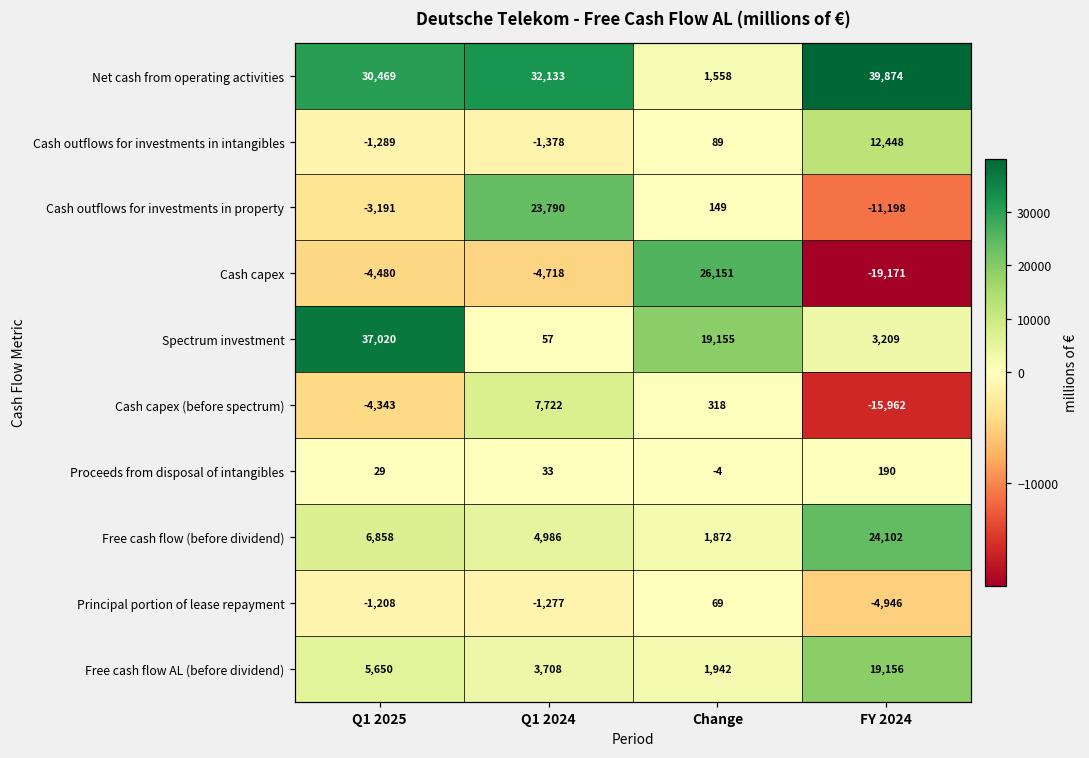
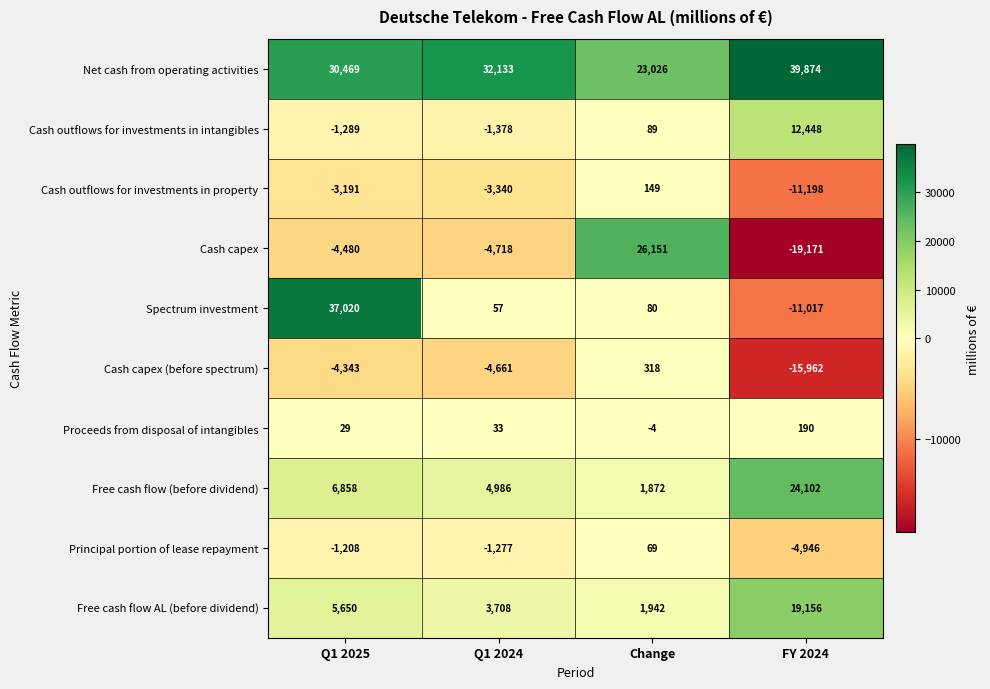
  {
    "Net cash from operating activities": {
      "Q1 2025": "30,469",
      "Q1 2024": "32,133",
-     "Change": "1,558",
+     "Change": "23,026",
      "FY 2024": "39,874"
    },
    "Cash outflows for investments in intangibles": {
      "Q1 2025": "-1,289",
      "Q1 2024": "-1,378",
      "Change": "89",
      "FY 2024": "12,448"
    },
    "Cash outflows for investments in property": {
      "Q1 2025": "-3,191",
-     "Q1 2024": "23,790",
+     "Q1 2024": "-3,340",
      "Change": "149",
      "FY 2024": "-11,198"
    },
    "Cash capex": {
      "Q1 2025": "-4,480",
      "Q1 2024": "-4,718",
      "Change": "26,151",
      "FY 2024": "-19,171"
    },
    "Spectrum investment": {
      "Q1 2025": "37,020",
      "Q1 2024": "57",
-     "Change": "19,155",
-     "FY 2024": "3,209"
+     "Change": "80",
+     "FY 2024": "-11,017"
    },
    "Cash capex (before spectrum)": {
      "Q1 2025": "-4,343",
-     "Q1 2024": "7,722",
+     "Q1 2024": "-4,661",
      "Change": "318",
      "FY 2024": "-15,962"
    },
    "Proceeds from disposal of intangibles": {
      "Q1 2025": "29",
      "Q1 2024": "33",
      "Change": "-4",
      "FY 2024": "190"
    },
    "Free cash flow (before dividend)": {
      "Q1 2025": "6,858",
      "Q1 2024": "4,986",
      "Change": "1,872",
      "FY 2024": "24,102"
    },
    "Principal portion of lease repayment": {
      "Q1 2025": "-1,208",
      "Q1 2024": "-1,277",
      "Change": "69",
      "FY 2024": "-4,946"
    },
    "Free cash flow AL (before dividend)": {
      "Q1 2025": "5,650",
      "Q1 2024": "3,708",
      "Change": "1,942",
      "FY 2024": "19,156"
    }
  }
